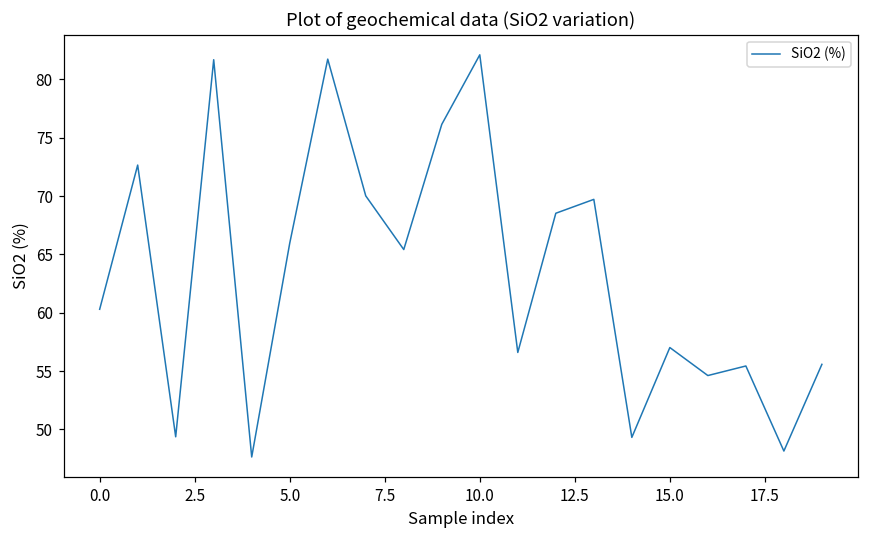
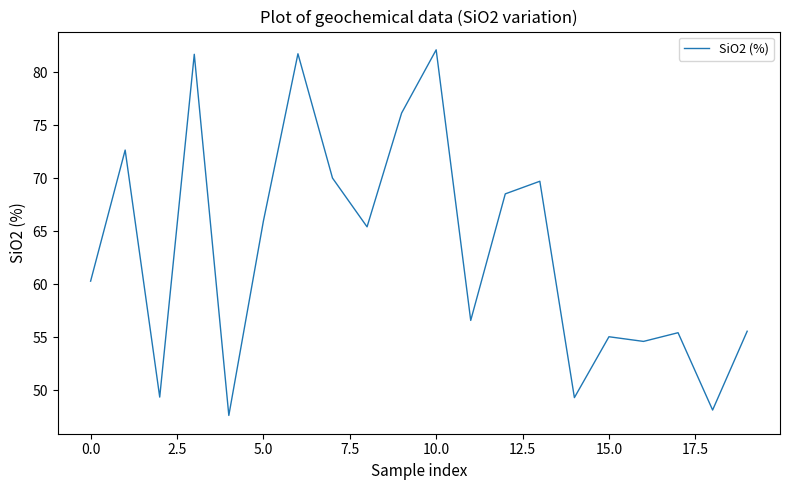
  {
    "0.0": 60.3,
    "5.0": 66.0,
    "10.0": 82.1,
-   "15.0": 57.0
+   "15.0": 55.1
  }
